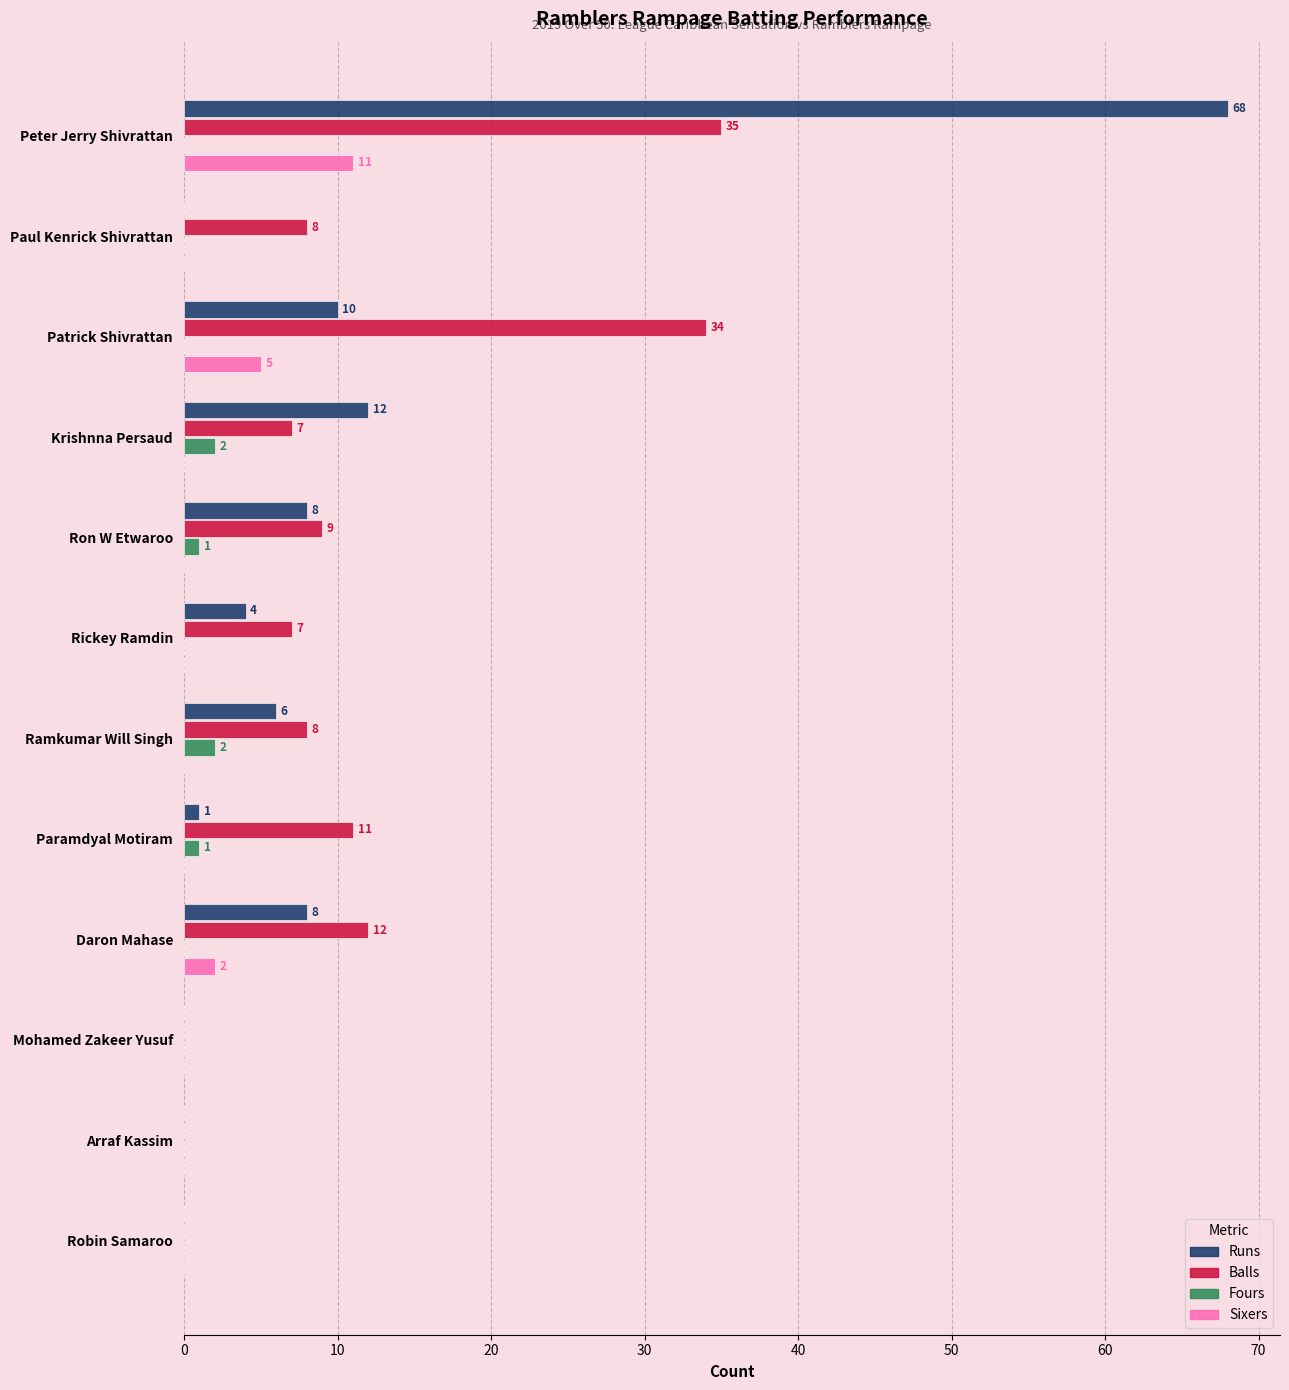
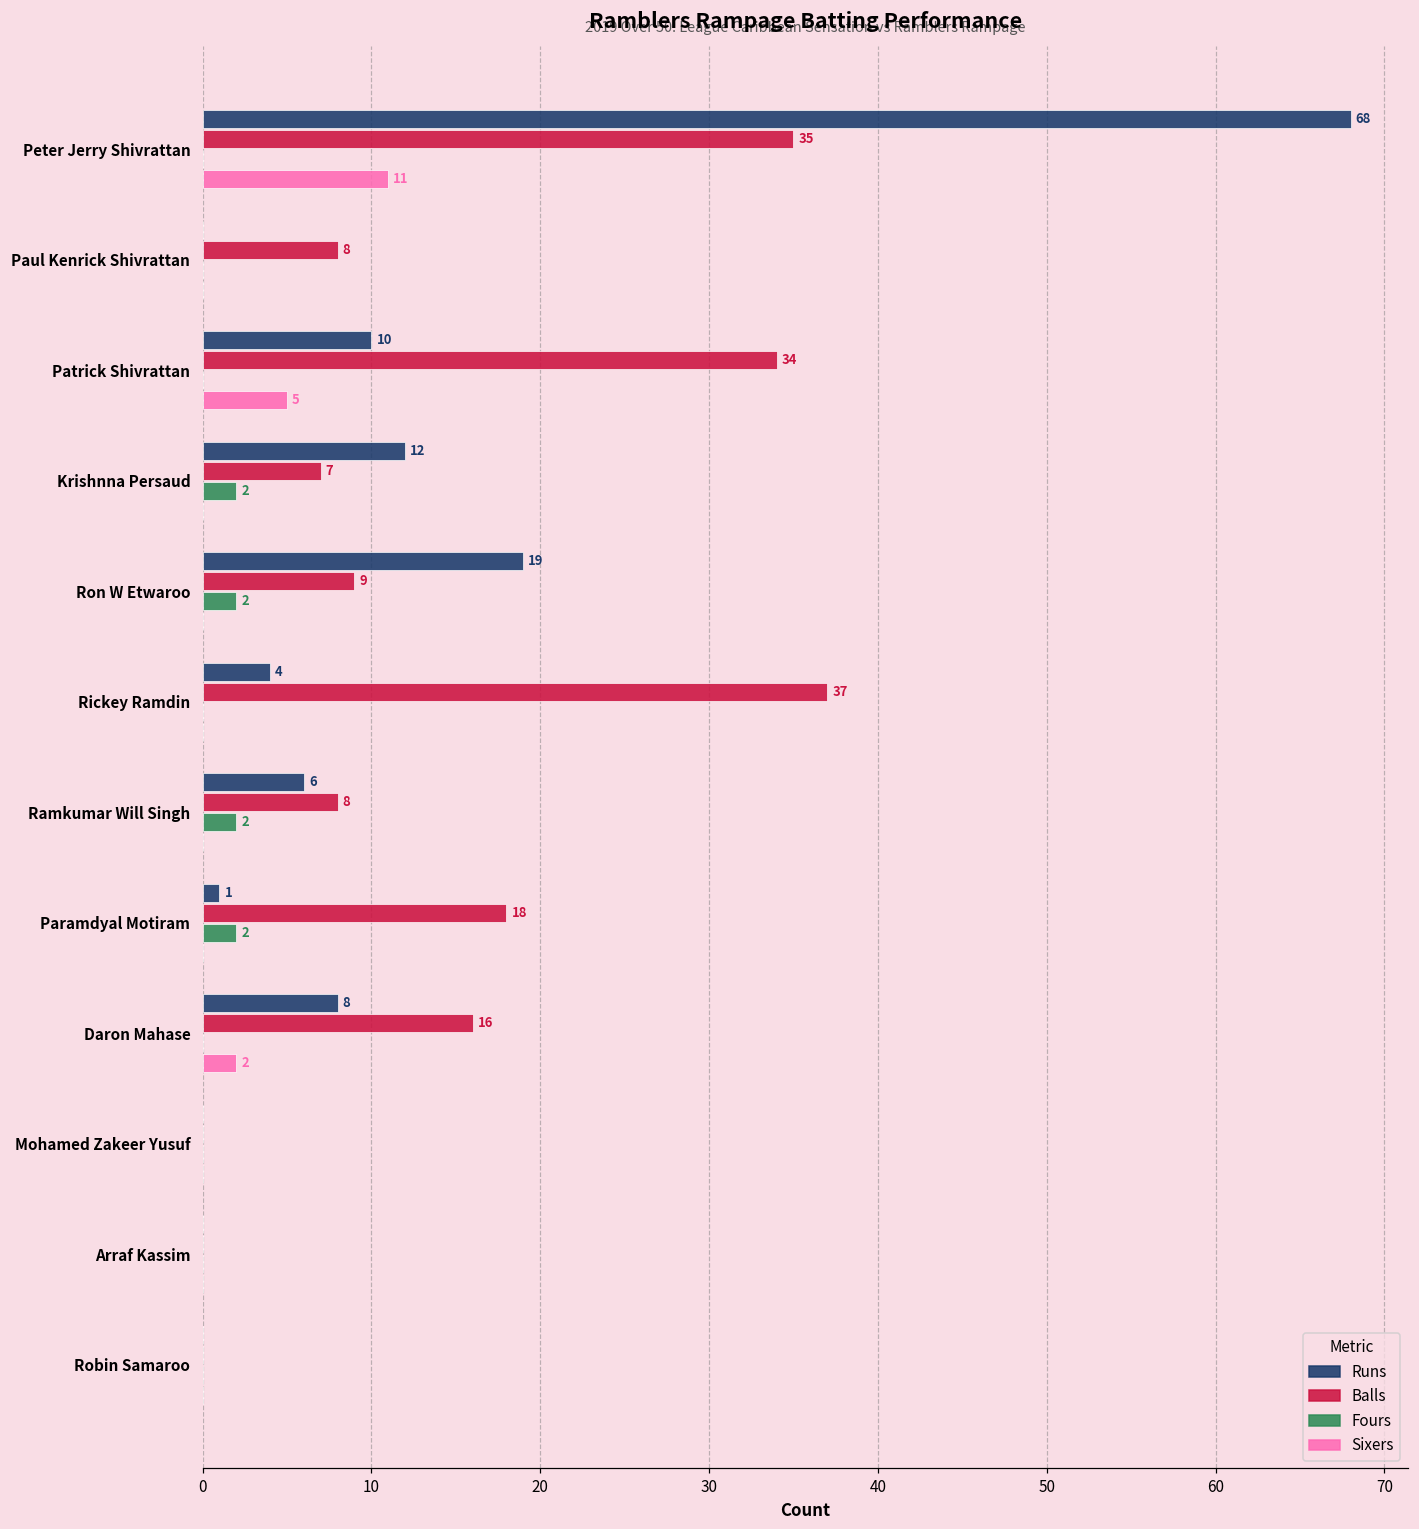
  {
    "Runs": {
      "Peter Jerry Shivrattan": 68,
      "Patrick Shivrattan": 10,
      "Krishnna Persaud": 12,
-     "Ron W Etwaroo": 8,
+     "Ron W Etwaroo": 19,
      "Rickey Ramdin": 4,
      "Ramkumar Will Singh": 6,
      "Paramdyal Motiram": 1,
      "Daron Mahase": 8
    },
    "Balls": {
      "Peter Jerry Shivrattan": 35,
      "Paul Kenrick Shivrattan": 8,
      "Patrick Shivrattan": 34,
      "Krishnna Persaud": 7,
      "Ron W Etwaroo": 9,
-     "Rickey Ramdin": 7,
+     "Rickey Ramdin": 37,
      "Ramkumar Will Singh": 8,
-     "Paramdyal Motiram": 11,
-     "Daron Mahase": 12
+     "Paramdyal Motiram": 18,
+     "Daron Mahase": 16
    },
    "Fours": {
      "Krishnna Persaud": 2,
-     "Ron W Etwaroo": 1,
+     "Ron W Etwaroo": 2,
      "Ramkumar Will Singh": 2,
-     "Paramdyal Motiram": 1
+     "Paramdyal Motiram": 2
    },
    "Sixers": {
      "Peter Jerry Shivrattan": 11,
      "Patrick Shivrattan": 5,
      "Daron Mahase": 2
    }
  }
